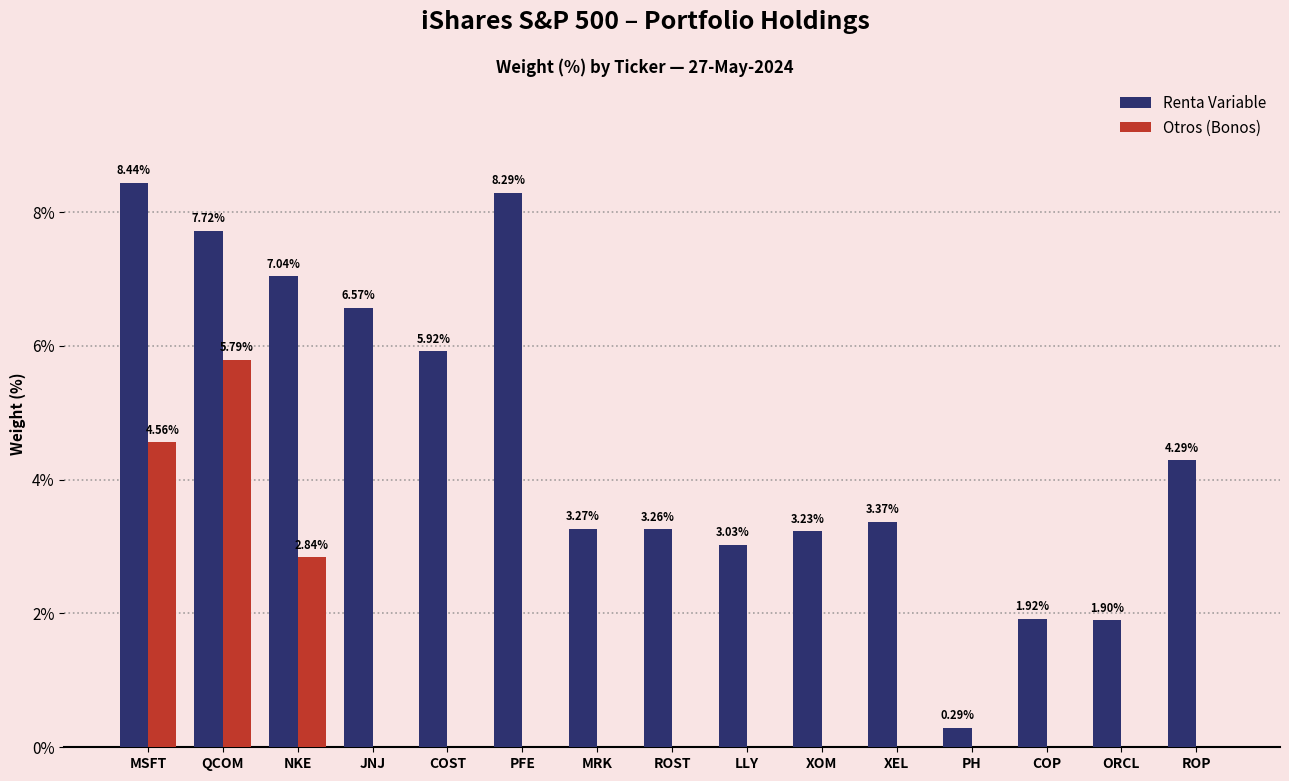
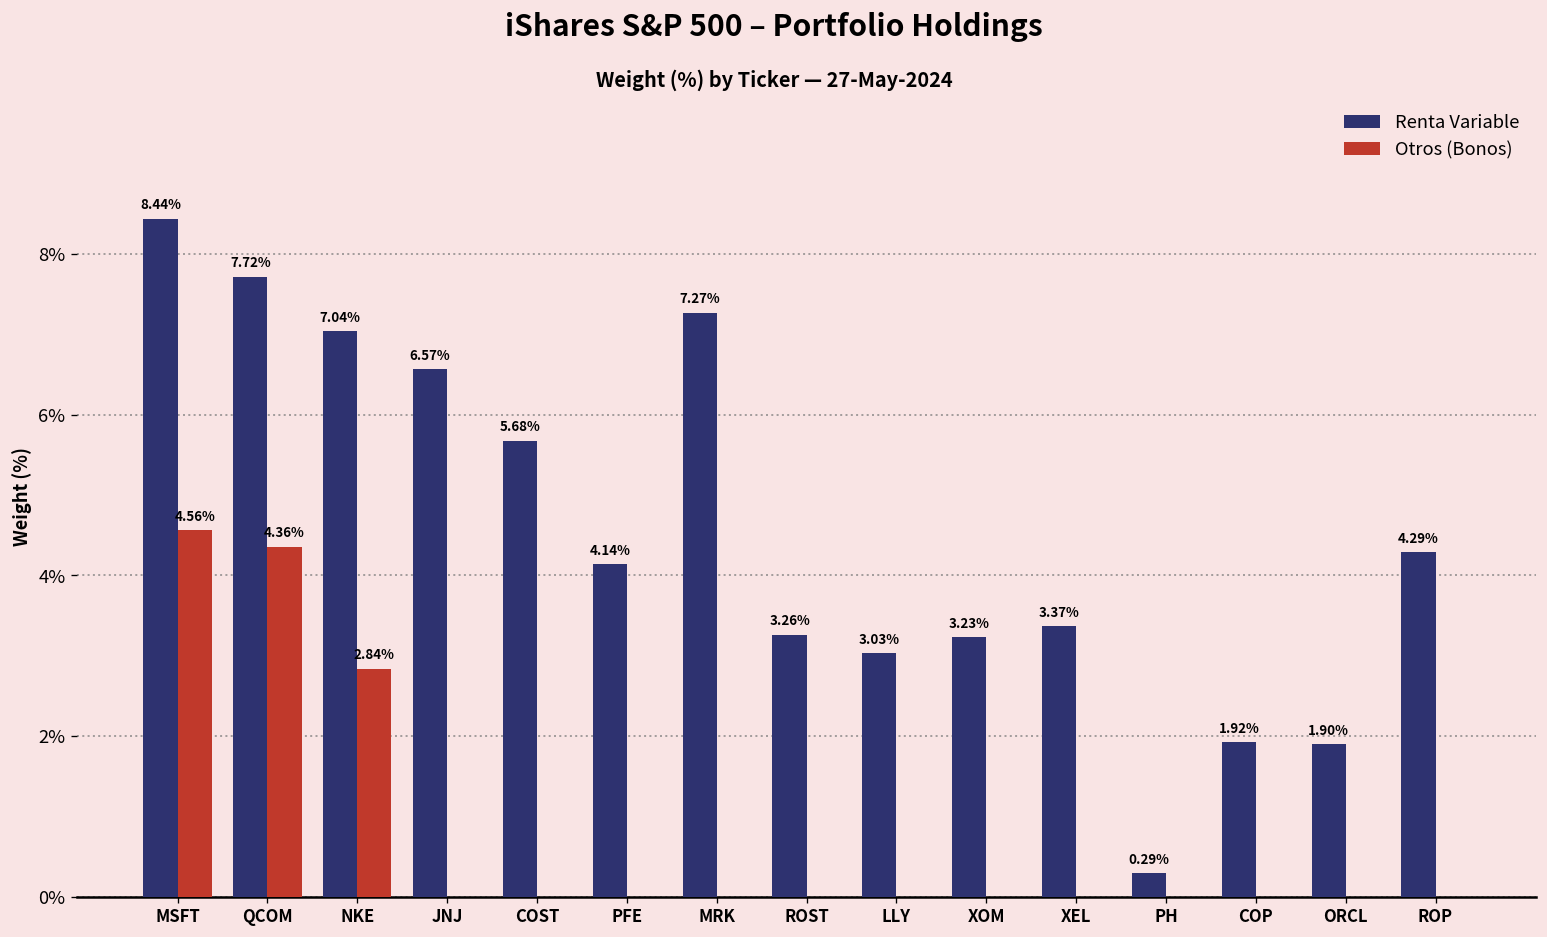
  {
    "Renta Variable": {
      "MSFT": "8.44%",
      "QCOM": "7.72%",
      "NKE": "7.04%",
      "JNJ": "6.57%",
-     "COST": "5.92%",
-     "PFE": "8.29%",
-     "MRK": "3.27%",
+     "COST": "5.68%",
+     "PFE": "4.14%",
+     "MRK": "7.27%",
      "ROST": "3.26%",
      "LLY": "3.03%",
      "XOM": "3.23%",
      "XEL": "3.37%",
      "PH": "0.29%",
      "COP": "1.92%",
      "ORCL": "1.90%",
      "ROP": "4.29%"
    },
    "Otros (Bonos)": {
      "MSFT": "4.56%",
-     "QCOM": "5.79%",
+     "QCOM": "4.36%",
      "NKE": "2.84%"
    }
  }
